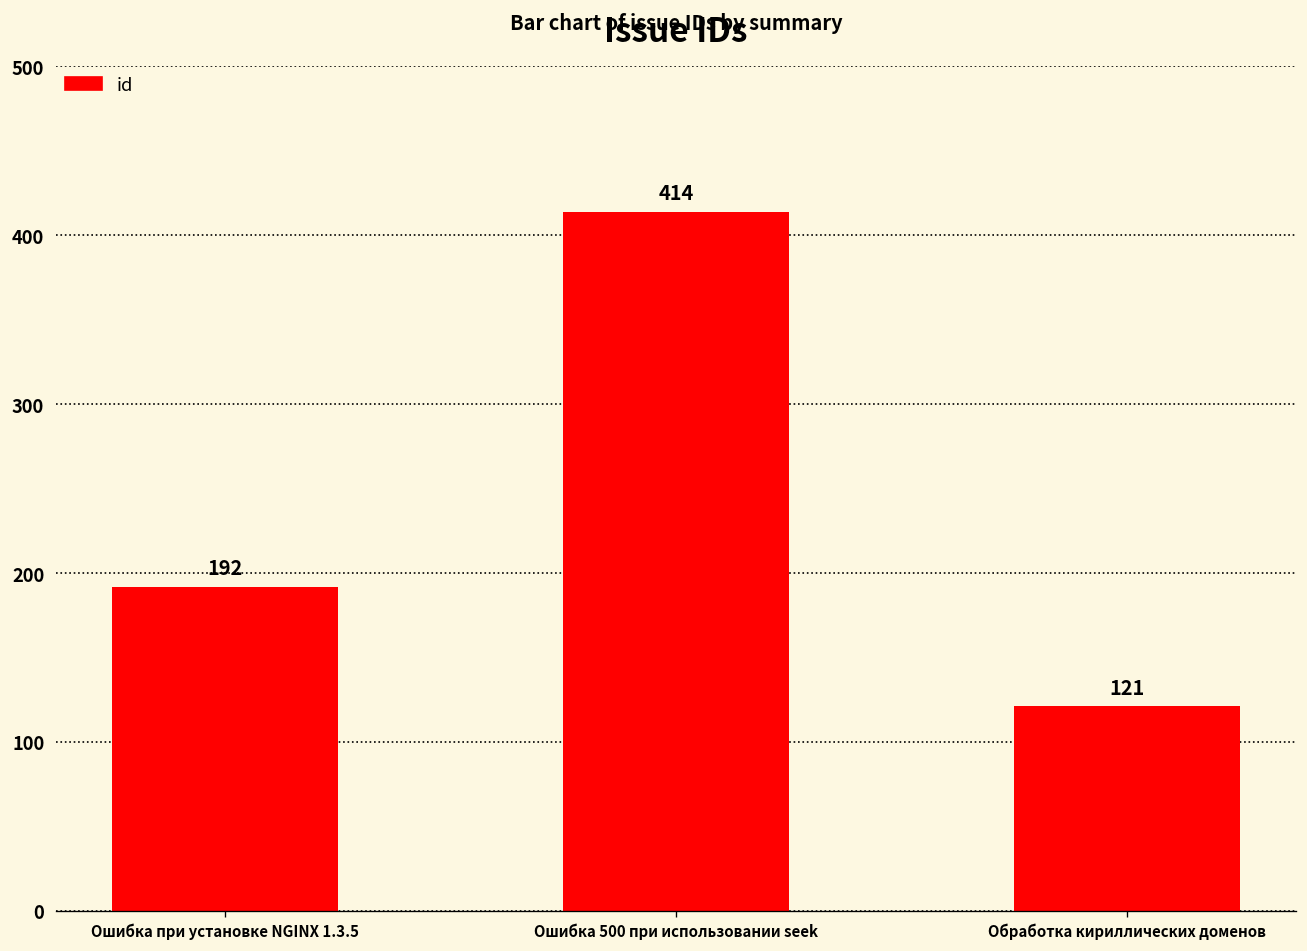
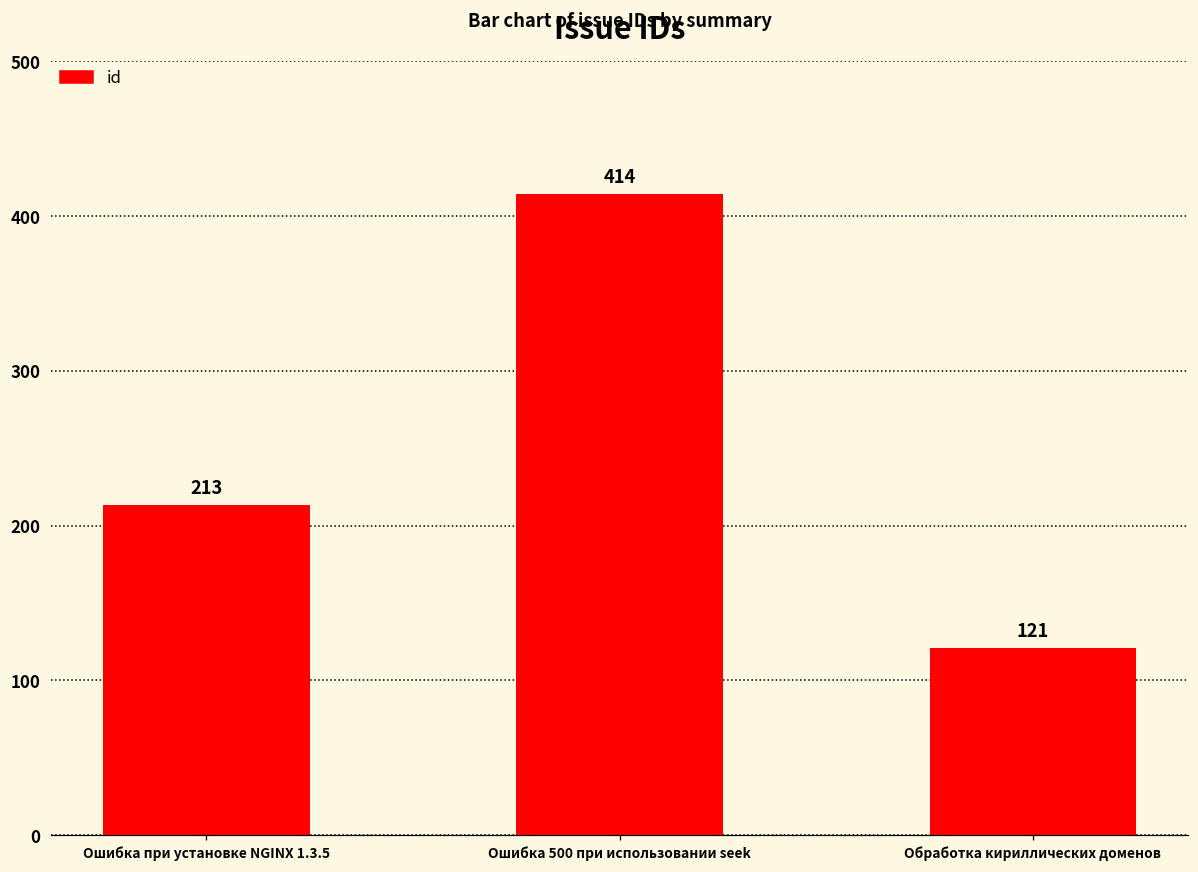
  {
-   "Ошибка при установке NGINX 1.3.5": 192,
+   "Ошибка при установке NGINX 1.3.5": 213,
    "Ошибка 500 при использовании seek": 414,
    "Обработка кириллических доменов": 121
  }
